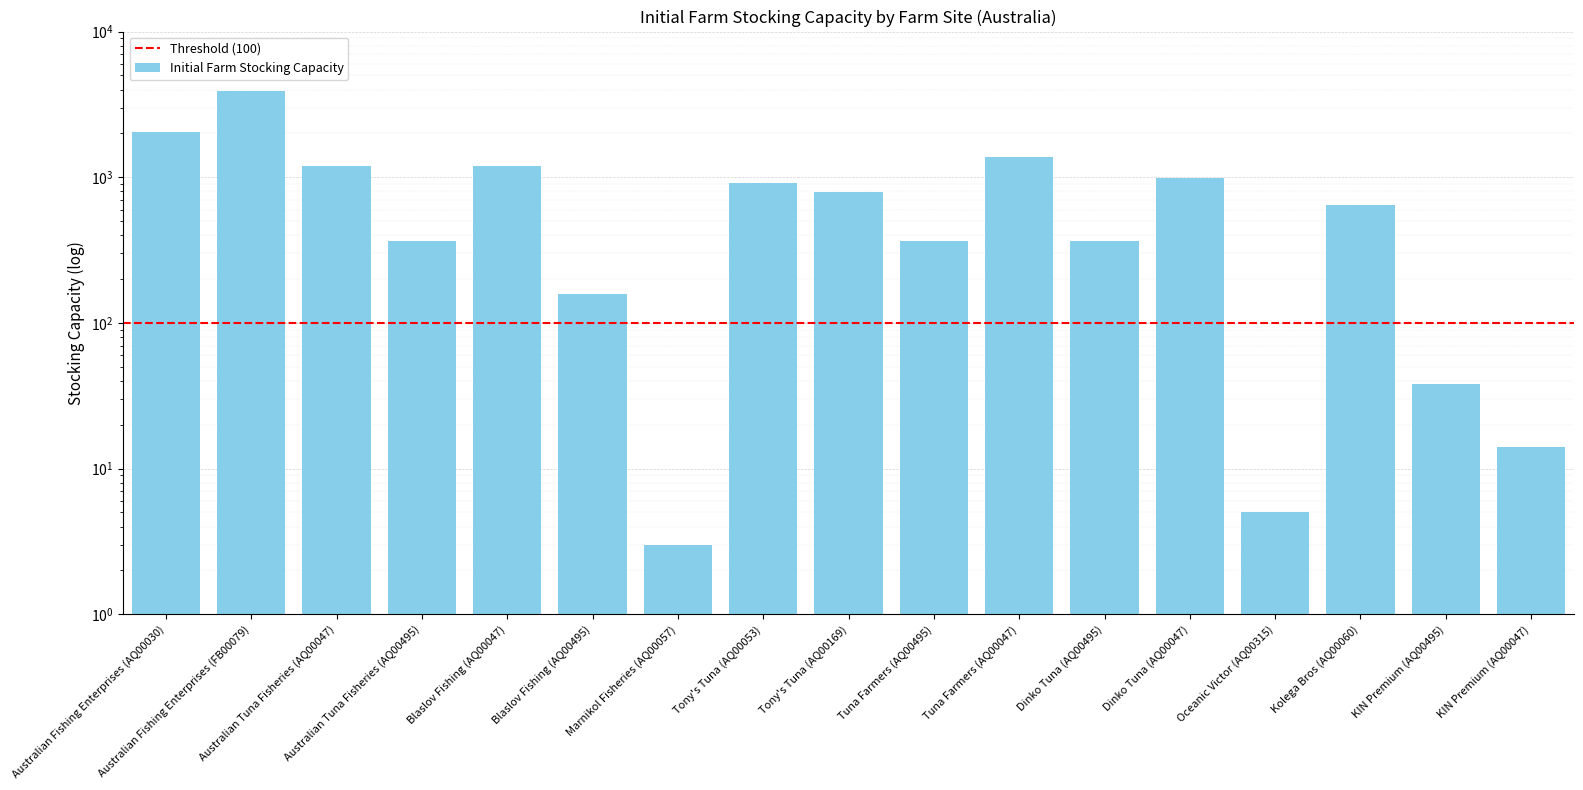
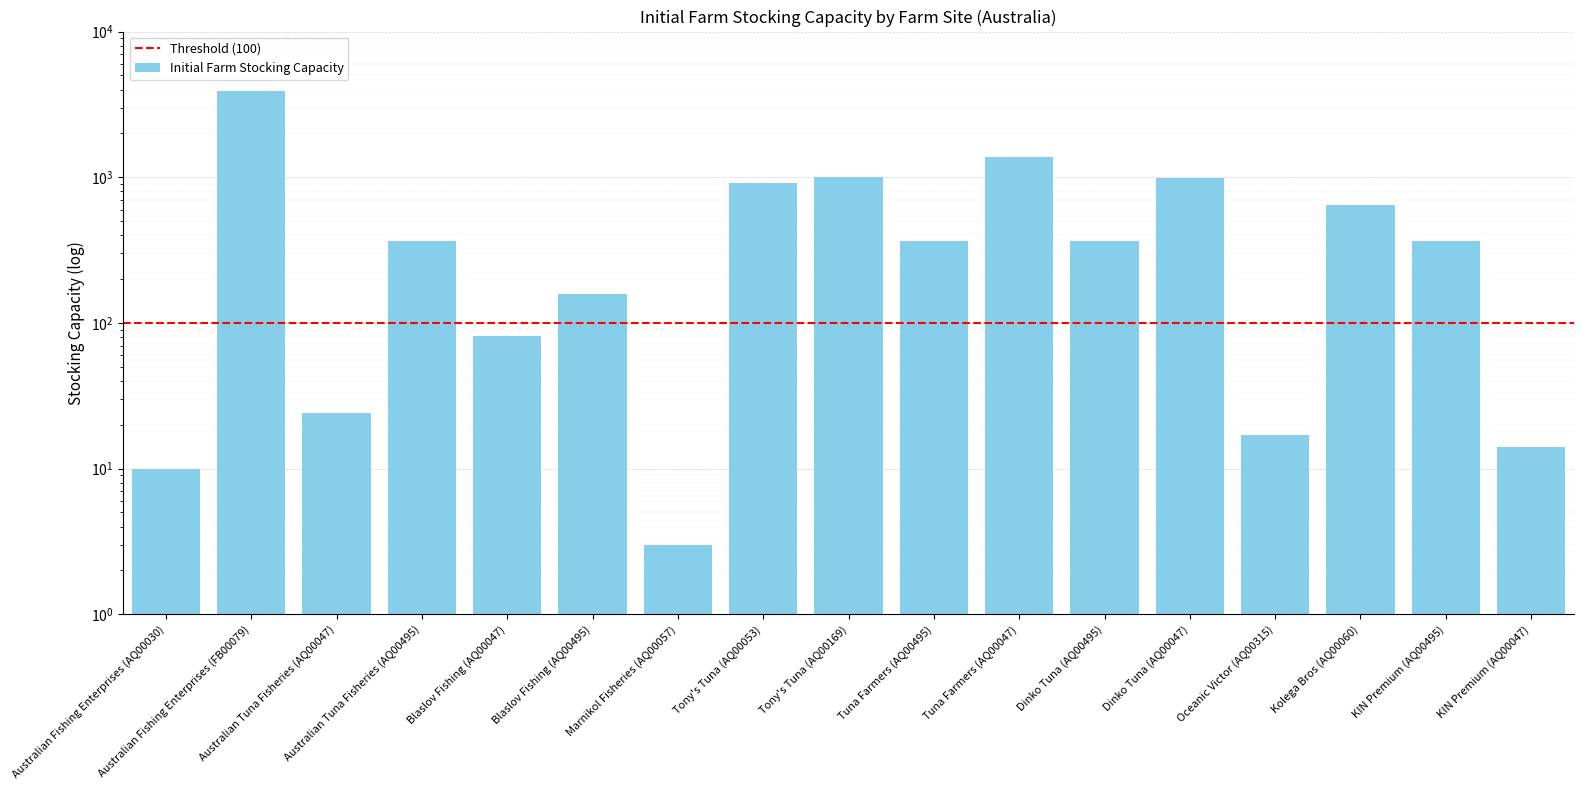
  {
-   "Australian Fishing Enterprises (AQ00030)": 2000,
+   "Australian Fishing Enterprises (AQ00030)": 10,
    "Australian Fishing Enterprises (FB00079)": 3900,
-   "Australian Tuna Fisheries (AQ00047)": 1200,
+   "Australian Tuna Fisheries (AQ00047)": 24,
    "Australian Tuna Fisheries (AQ00495)": 370,
-   "Blaslov Fishing (AQ00047)": 1200,
+   "Blaslov Fishing (AQ00047)": 80,
    "Blaslov Fishing (AQ00495)": 160,
    "Marnikol Fisheries (AQ00057)": 3,
    "Tony's Tuna (AQ00053)": 900,
-   "Tony's Tuna (AQ00169)": 800,
+   "Tony's Tuna (AQ00169)": 1000,
    "Tuna Farmers (AQ00495)": 370,
    "Tuna Farmers (AQ00047)": 1400,
    "Dinko Tuna (AQ00495)": 370,
    "Dinko Tuna (AQ00047)": 1000,
-   "Oceanic Victor (AQ00315)": 5,
+   "Oceanic Victor (AQ00315)": 17,
    "Kolega Bros (AQ00060)": 600,
-   "KIN Premium (AQ00495)": 38,
+   "KIN Premium (AQ00495)": 370,
    "KIN Premium (AQ00047)": 14
  }
